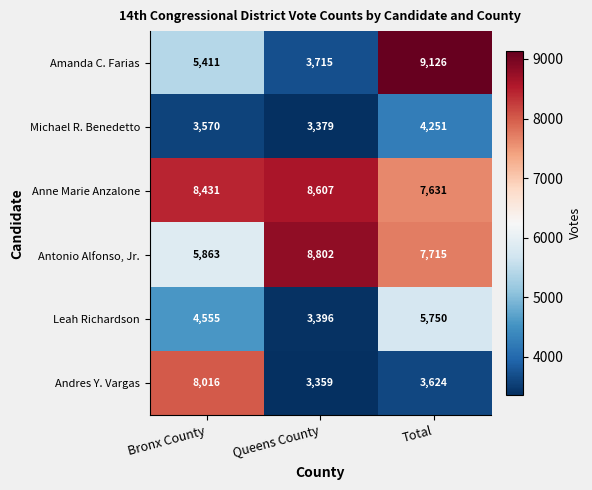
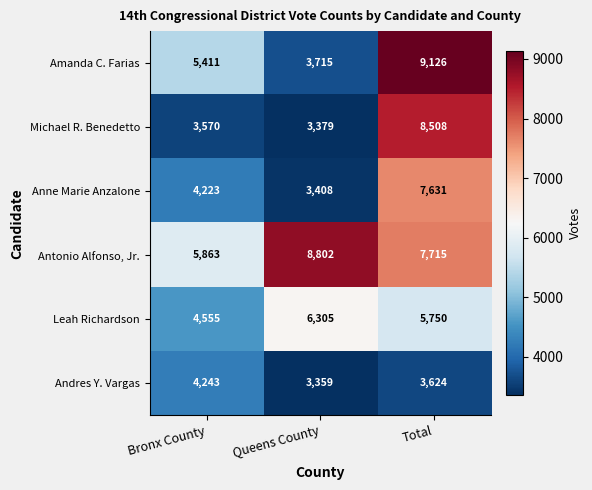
  {
    "Amanda C. Farias": {
      "Bronx County": "5,411",
      "Queens County": "3,715",
      "Total": "9,126"
    },
    "Michael R. Benedetto": {
      "Bronx County": "3,570",
      "Queens County": "3,379",
-     "Total": "4,251"
+     "Total": "8,508"
    },
    "Anne Marie Anzalone": {
-     "Bronx County": "8,431",
-     "Queens County": "8,607",
+     "Bronx County": "4,223",
+     "Queens County": "3,408",
      "Total": "7,631"
    },
    "Antonio Alfonso, Jr.": {
      "Bronx County": "5,863",
      "Queens County": "8,802",
      "Total": "7,715"
    },
    "Leah Richardson": {
      "Bronx County": "4,555",
-     "Queens County": "3,396",
+     "Queens County": "6,305",
      "Total": "5,750"
    },
    "Andres Y. Vargas": {
-     "Bronx County": "8,016",
+     "Bronx County": "4,243",
      "Queens County": "3,359",
      "Total": "3,624"
    }
  }
